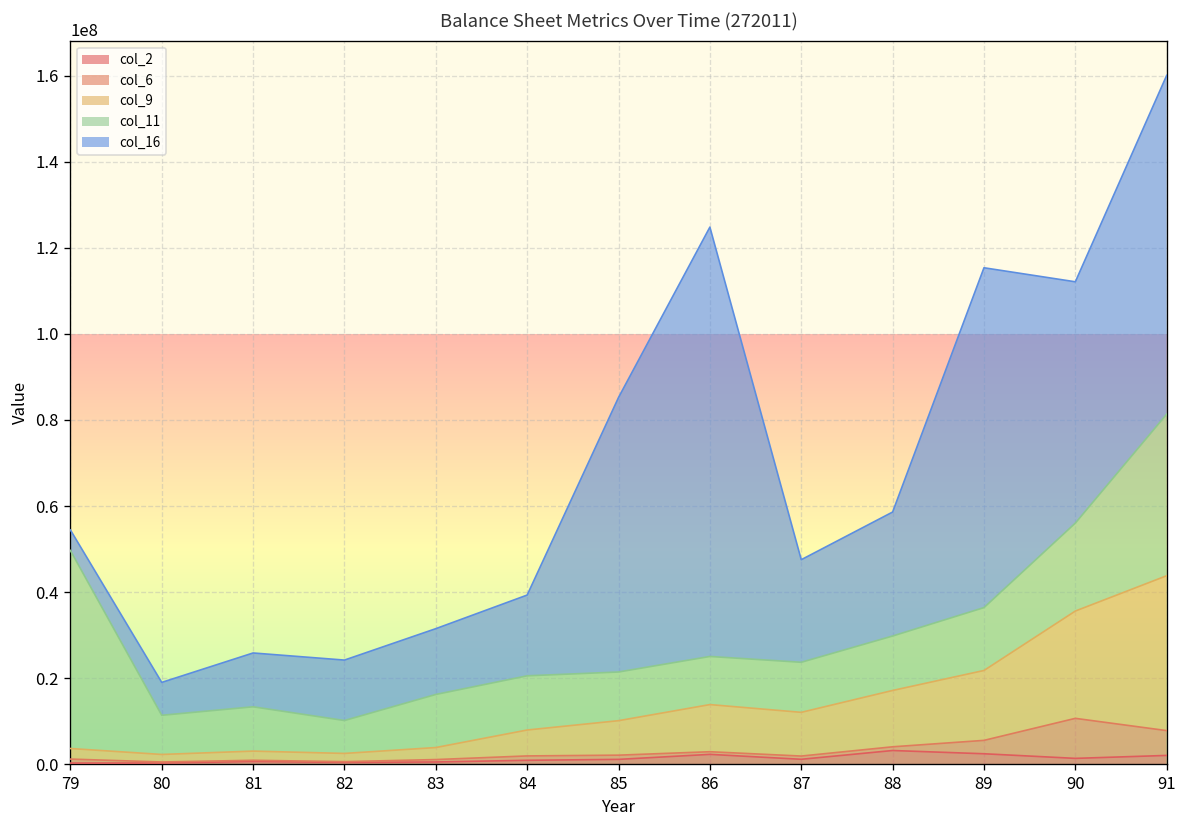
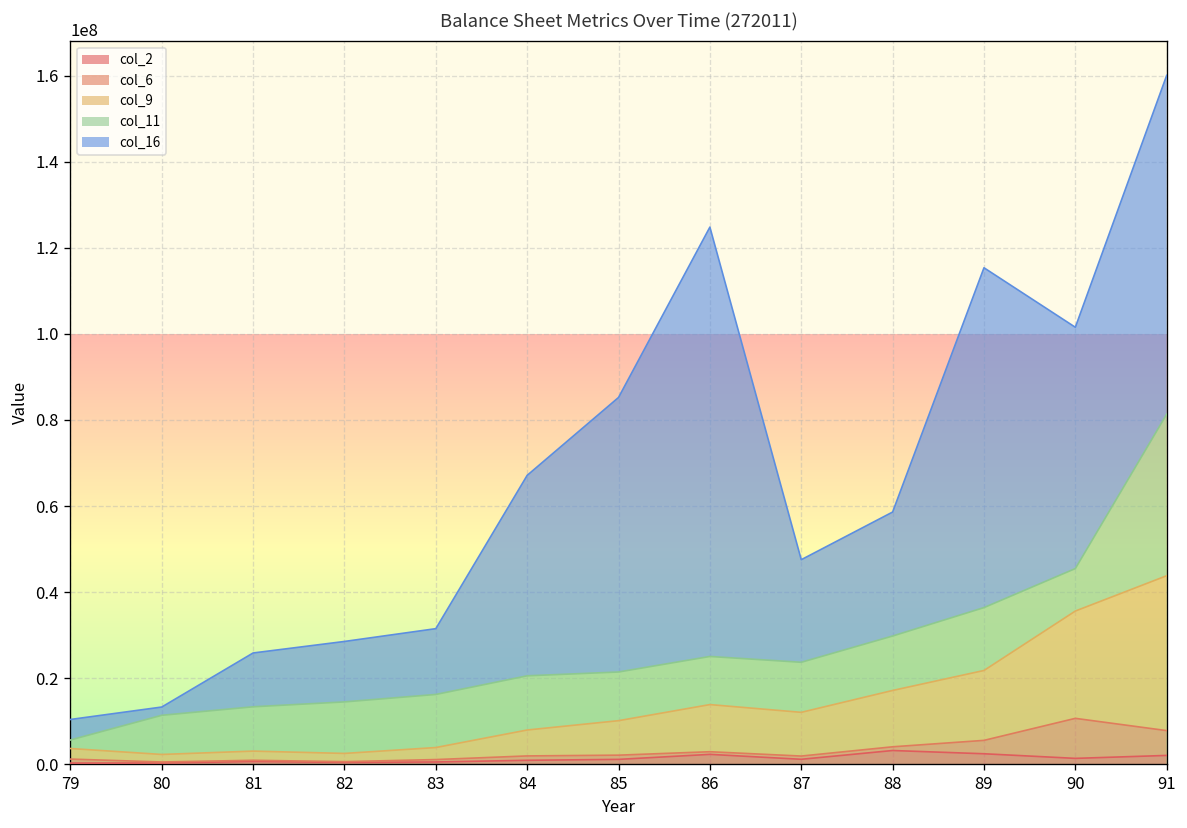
  {
    "col_11": {
-     "79": 46000000,
+     "79": 2000000,
      "80": 9000000,
      "81": 10000000,
-     "82": 8000000,
+     "82": 12000000,
      "83": 12000000,
      "84": 13000000,
      "85": 11000000,
      "86": 11000000,
      "87": 12000000,
      "88": 13000000,
      "89": 15000000,
-     "90": 20000000,
+     "90": 10000000,
      "91": 38000000
    },
    "col_16": {
      "79": 5000000,
-     "80": 8000000,
+     "80": 2000000,
      "81": 13000000,
      "82": 14000000,
      "83": 15000000,
-     "84": 19000000,
+     "84": 47000000,
      "85": 64000000,
      "86": 100000000,
      "87": 24000000,
      "88": 29000000,
      "89": 79000000,
      "90": 56000000,
      "91": 79000000
    }
  }
